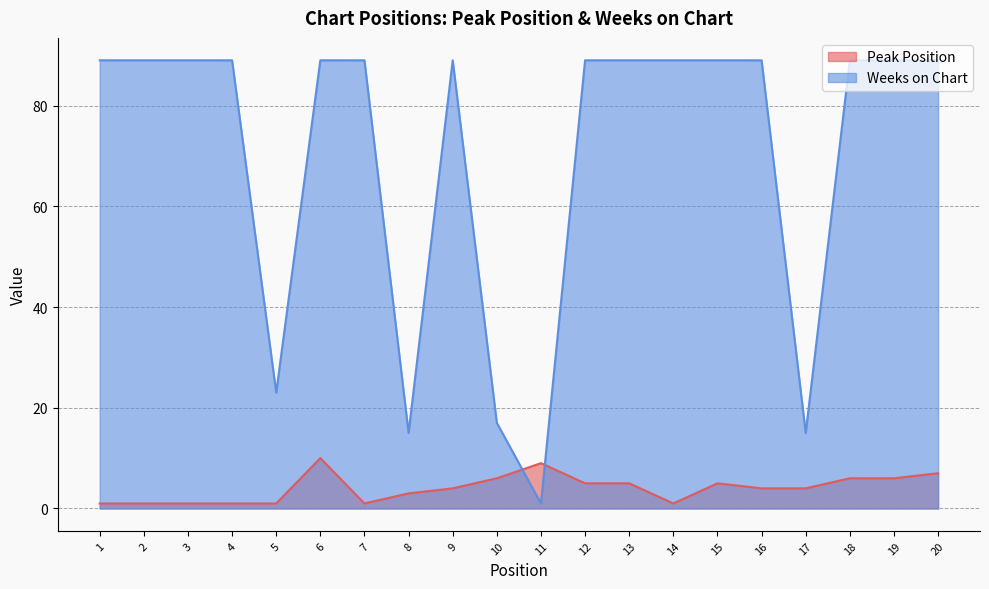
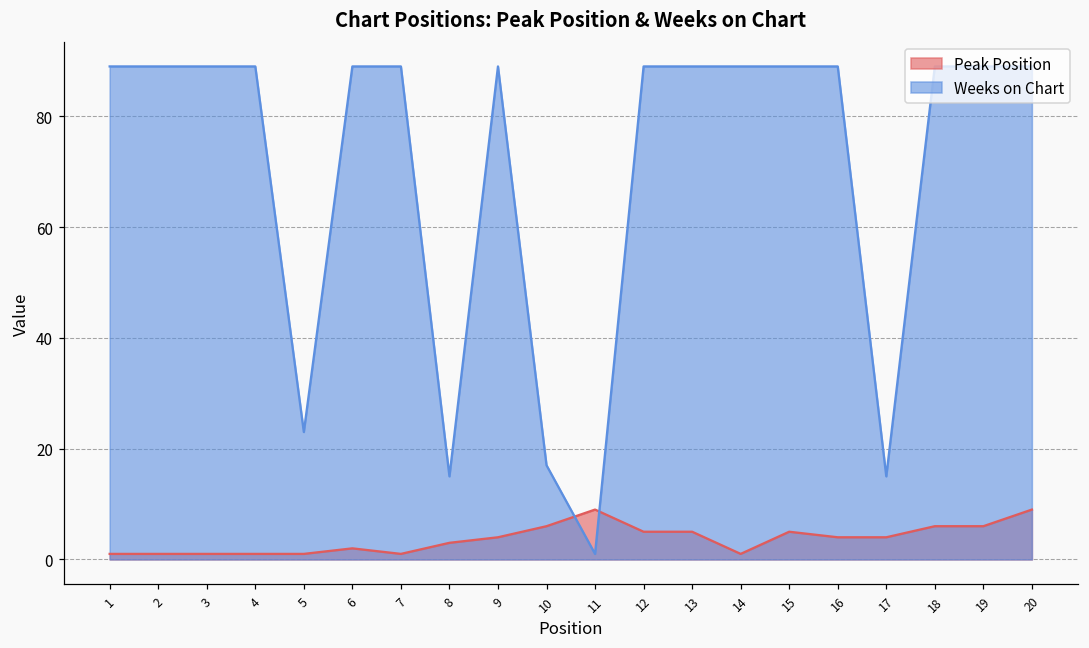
  {
    "Peak Position": {
      "1": 1,
      "2": 1,
      "3": 1,
      "4": 1,
      "5": 1,
-     "6": 10,
+     "6": 2,
      "7": 1,
      "8": 3,
      "9": 4,
      "10": 6,
      "11": 9,
      "12": 5,
      "13": 5,
      "14": 1,
      "15": 5,
      "16": 4,
      "17": 4,
      "18": 6,
      "19": 6,
-     "20": 7
+     "20": 9
    },
    "Weeks on Chart": {
      "1": 89,
      "2": 89,
      "3": 89,
      "4": 89,
      "5": 23,
      "6": 89,
      "7": 89,
      "8": 15,
      "9": 89,
      "10": 17,
      "11": 1,
      "12": 89,
      "13": 89,
      "14": 89,
      "15": 89,
      "16": 89,
      "17": 15
    }
  }
